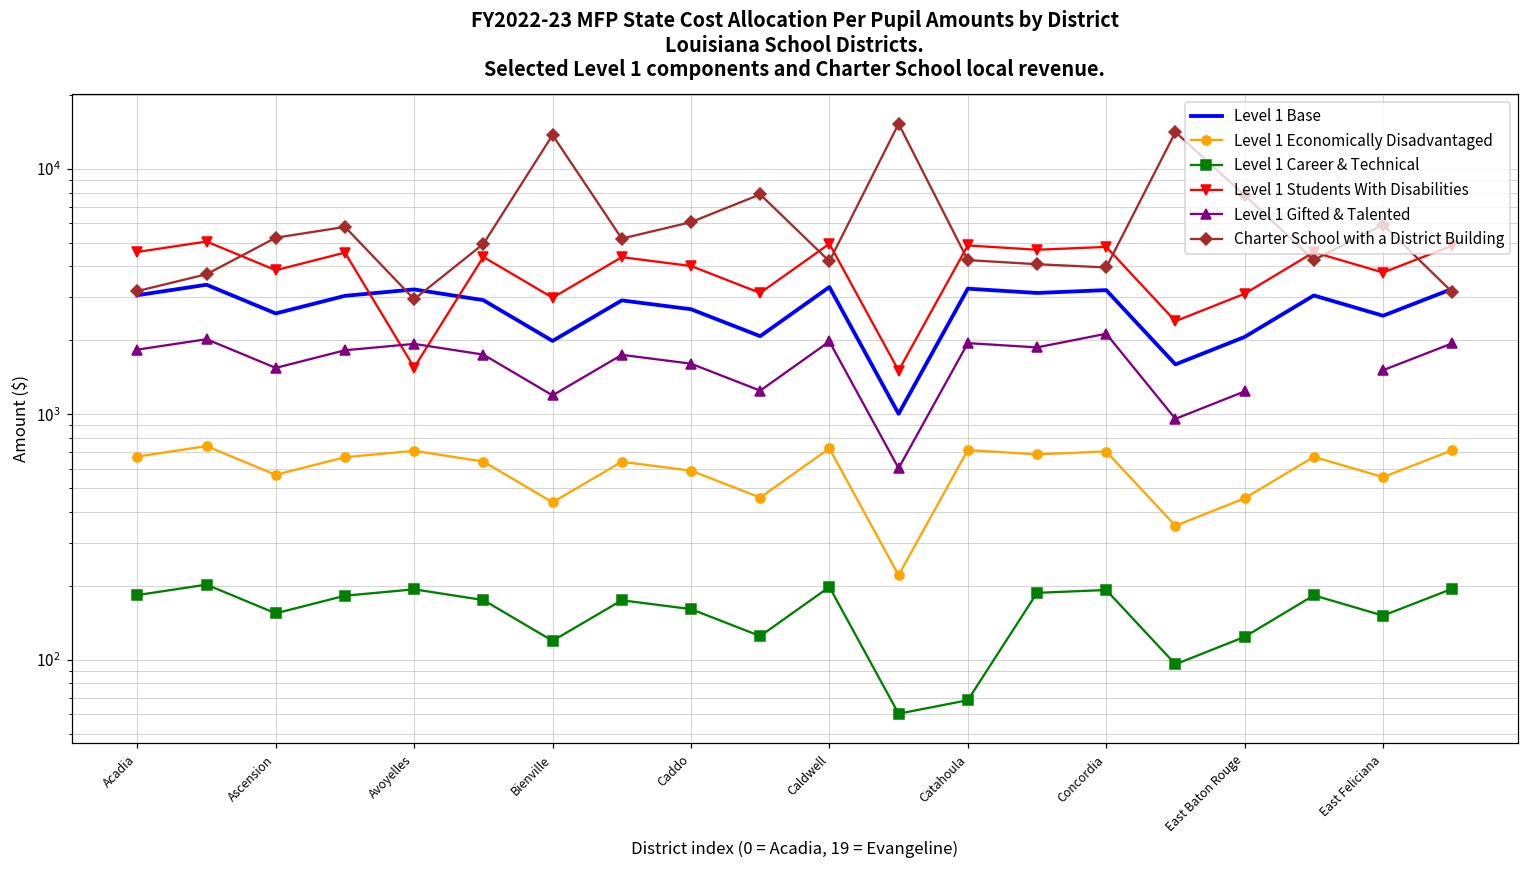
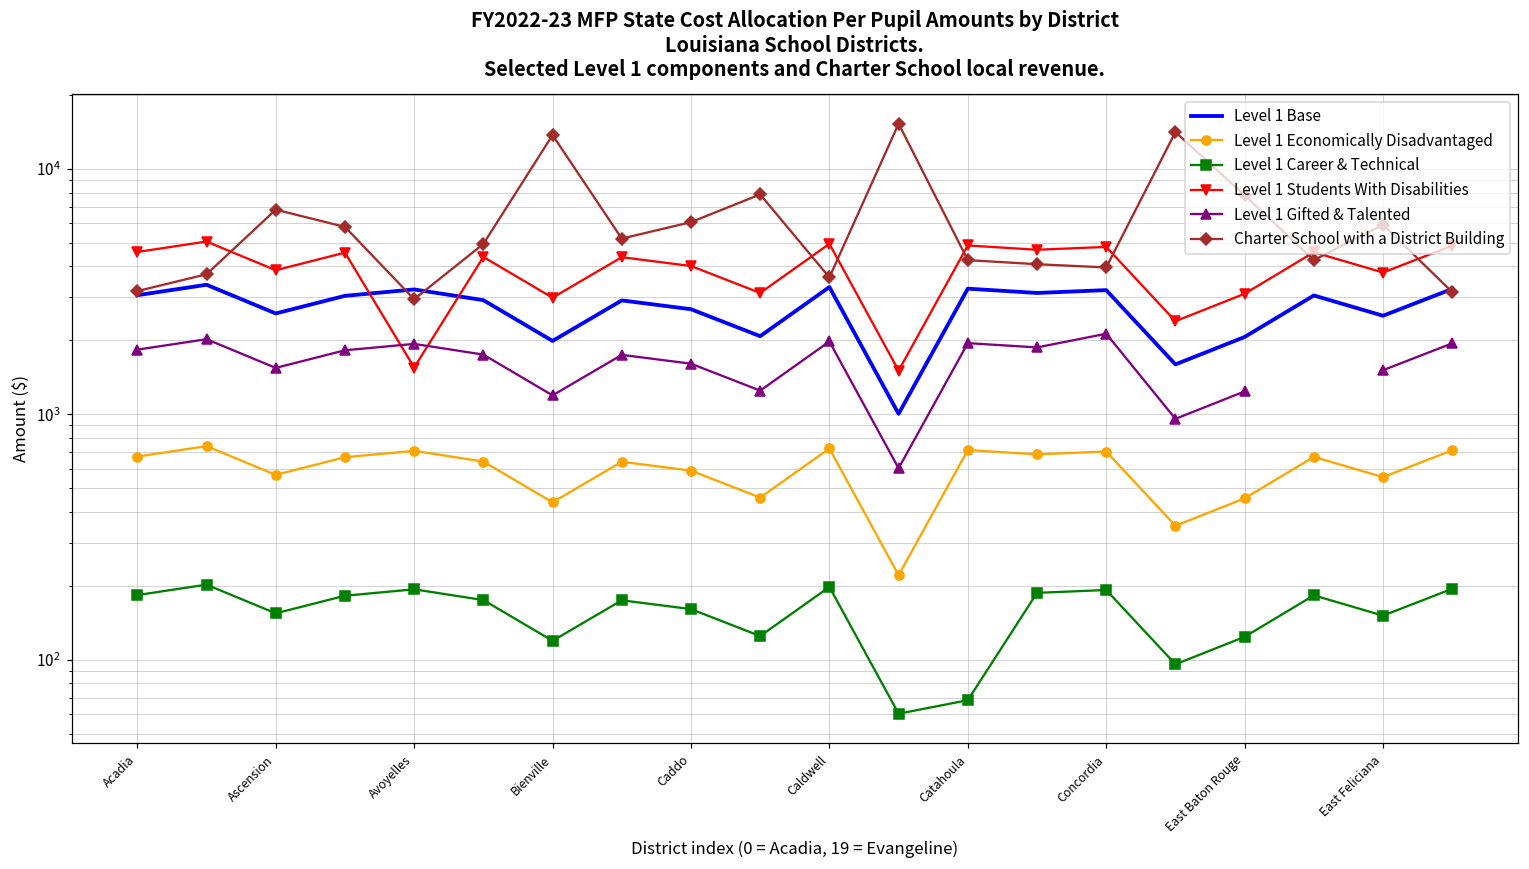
  {
    "Level 1 Base": {
      "Acadia": 3100,
      "Ascension": 2600,
      "Avoyelles": 3200,
      "Bienville": 2000,
      "Caddo": 2700,
      "Caldwell": 3300,
      "Catahoula": 3200,
      "Concordia": 3200,
      "East Baton Rouge": 2100,
      "East Feliciana": 2500
    },
    "Level 1 Economically Disadvantaged": {
      "Acadia": 670,
      "Ascension": 570,
      "Avoyelles": 710,
      "Bienville": 440,
      "Caddo": 590,
      "Caldwell": 730,
      "Catahoula": 710,
      "Concordia": 700,
      "East Baton Rouge": 450,
      "East Feliciana": 550
    },
    "Level 1 Career & Technical": {
      "Acadia": 180,
      "Ascension": 150,
      "Avoyelles": 190,
      "Bienville": 120,
      "Caddo": 160,
      "Caldwell": 200,
      "Catahoula": 68,
      "Concordia": 190,
      "East Baton Rouge": 120,
      "East Feliciana": 150
    },
    "Level 1 Students With Disabilities": {
      "Acadia": 4600,
      "Ascension": 3900,
      "Avoyelles": 1500,
      "Bienville": 3000,
      "Caddo": 4000,
      "Caldwell": 4900,
      "Catahoula": 4900,
      "Concordia": 4800,
      "East Baton Rouge": 3100,
      "East Feliciana": 3800
    },
    "Level 1 Gifted & Talented": {
      "Acadia": 1800,
      "Ascension": 1500,
      "Avoyelles": 1900,
      "Bienville": 1200,
      "Caddo": 1600,
      "Caldwell": 2000,
      "Catahoula": 1900,
      "Concordia": 2100,
      "East Baton Rouge": 1200,
      "East Feliciana": 1500
    },
    "Charter School with a District Building": {
      "Acadia": 3200,
-     "Ascension": 5200,
+     "Ascension": 6800,
      "Avoyelles": 2900,
      "Bienville": 14000,
      "Caddo": 6100,
-     "Caldwell": 4200,
+     "Caldwell": 3600,
      "Catahoula": 4200,
      "Concordia": 4000
    }
  }
